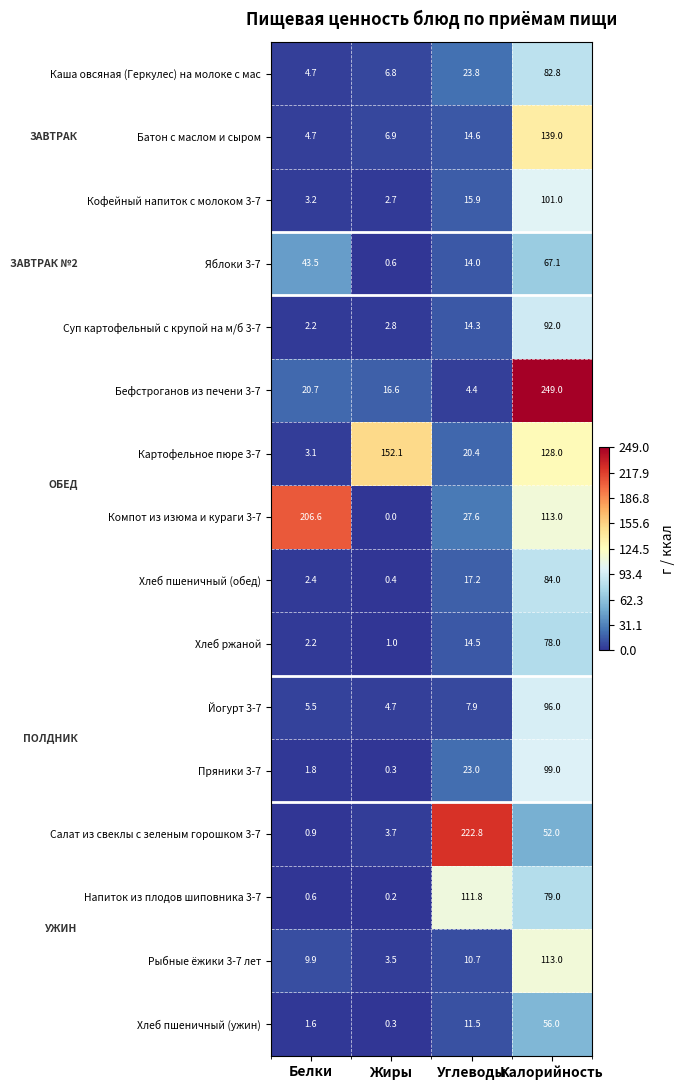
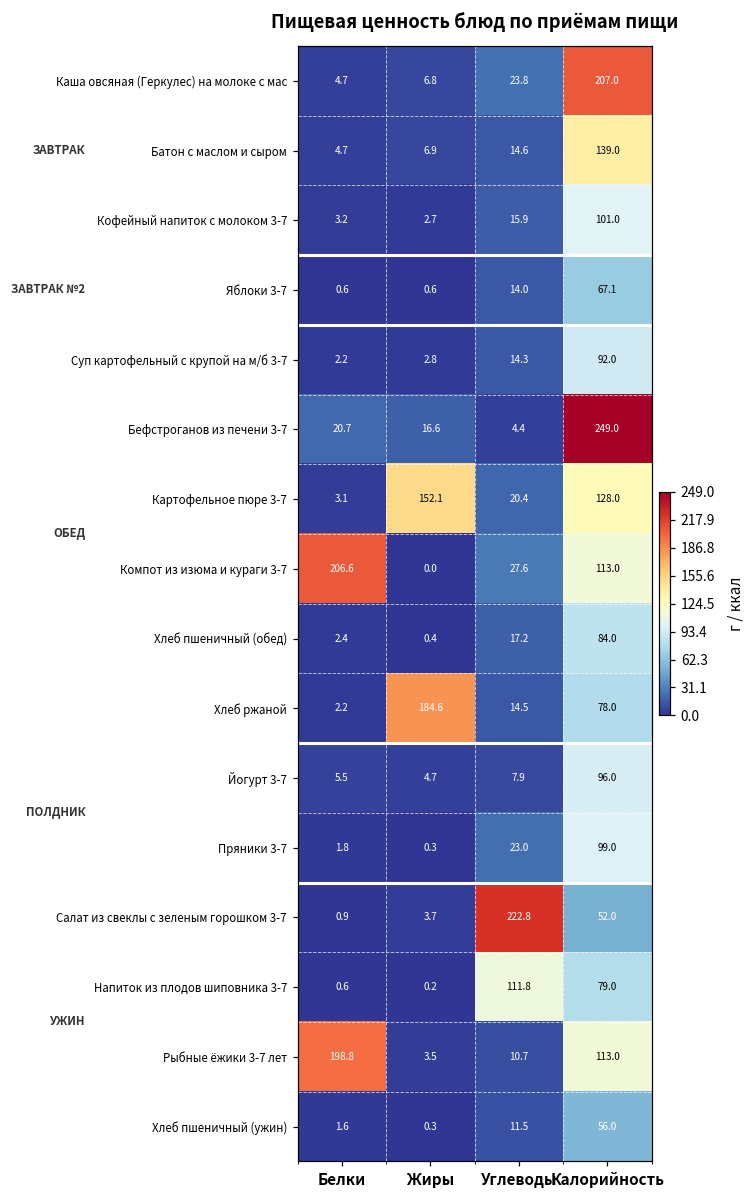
  {
    "Каша овсяная (Геркулес) на молоке с мас": {
      "Белки": 4.7,
      "Жиры": 6.8,
      "Углеводы": 23.8,
-     "Калорийность": 82.8
+     "Калорийность": 207.0
    },
    "Батон с маслом и сыром": {
      "Белки": 4.7,
      "Жиры": 6.9,
      "Углеводы": 14.6,
      "Калорийность": 139.0
    },
    "Кофейный напиток с молоком 3-7": {
      "Белки": 3.2,
      "Жиры": 2.7,
      "Углеводы": 15.9,
      "Калорийность": 101.0
    },
    "Яблоки 3-7": {
-     "Белки": 43.5,
+     "Белки": 0.6,
      "Жиры": 0.6,
      "Углеводы": 14.0,
      "Калорийность": 67.1
    },
    "Суп картофельный с крупой на м/б 3-7": {
      "Белки": 2.2,
      "Жиры": 2.8,
      "Углеводы": 14.3,
      "Калорийность": 92.0
    },
    "Бефстроганов из печени 3-7": {
      "Белки": 20.7,
      "Жиры": 16.6,
      "Углеводы": 4.4,
      "Калорийность": 249.0
    },
    "Картофельное пюре 3-7": {
      "Белки": 3.1,
      "Жиры": 152.1,
      "Углеводы": 20.4,
      "Калорийность": 128.0
    },
    "Компот из изюма и кураги 3-7": {
      "Белки": 206.6,
      "Жиры": 0.0,
      "Углеводы": 27.6,
      "Калорийность": 113.0
    },
    "Хлеб пшеничный (обед)": {
      "Белки": 2.4,
      "Жиры": 0.4,
      "Углеводы": 17.2,
      "Калорийность": 84.0
    },
    "Хлеб ржаной": {
      "Белки": 2.2,
-     "Жиры": 1.0,
+     "Жиры": 184.6,
      "Углеводы": 14.5,
      "Калорийность": 78.0
    },
    "Йогурт 3-7": {
      "Белки": 5.5,
      "Жиры": 4.7,
      "Углеводы": 7.9,
      "Калорийность": 96.0
    },
    "Пряники 3-7": {
      "Белки": 1.8,
      "Жиры": 0.3,
      "Углеводы": 23.0,
      "Калорийность": 99.0
    },
    "Салат из свеклы с зеленым горошком 3-7": {
      "Белки": 0.9,
      "Жиры": 3.7,
      "Углеводы": 222.8,
      "Калорийность": 52.0
    },
    "Напиток из плодов шиповника 3-7": {
      "Белки": 0.6,
      "Жиры": 0.2,
      "Углеводы": 111.8,
      "Калорийность": 79.0
    },
    "Рыбные ёжики 3-7 лет": {
-     "Белки": 9.9,
+     "Белки": 198.8,
      "Жиры": 3.5,
      "Углеводы": 10.7,
      "Калорийность": 113.0
    },
    "Хлеб пшеничный (ужин)": {
      "Белки": 1.6,
      "Жиры": 0.3,
      "Углеводы": 11.5,
      "Калорийность": 56.0
    }
  }
